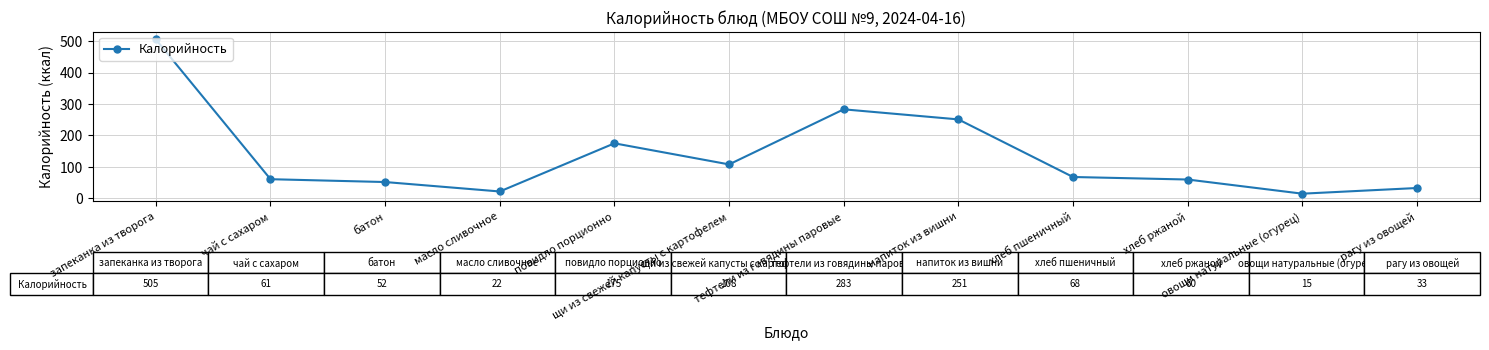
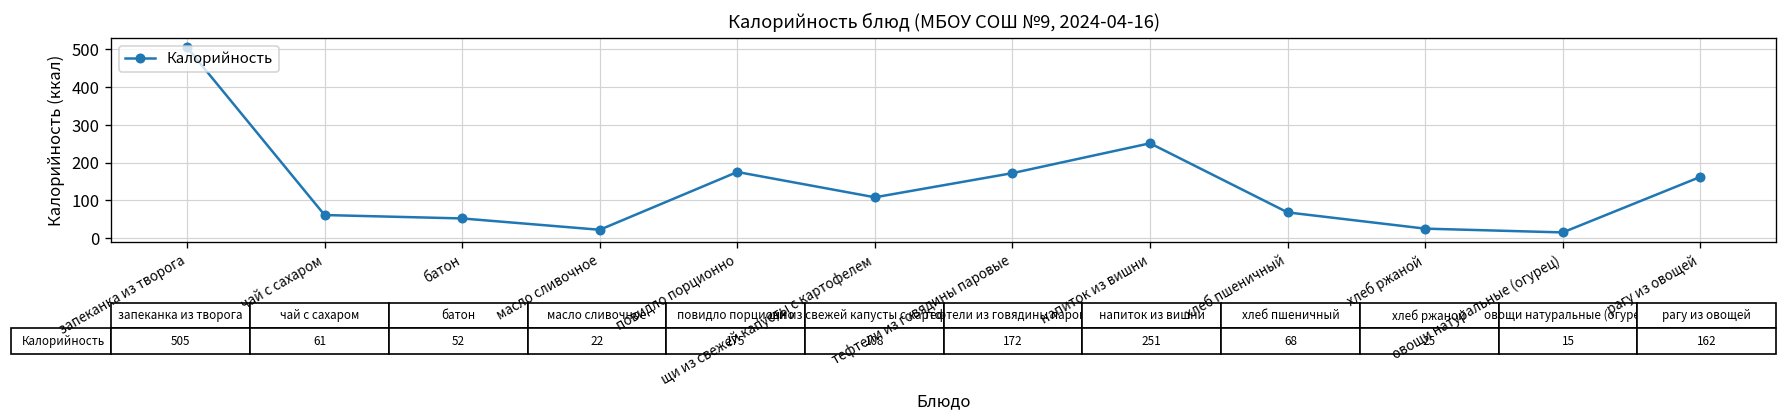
  {
-   "тефтели из говядины паровые": 283,
-   "хлеб ржаной": 60,
-   "рагу из овощей": 33
+   "тефтели из говядины паровые": 172,
+   "хлеб ржаной": 25,
+   "рагу из овощей": 162
  }
